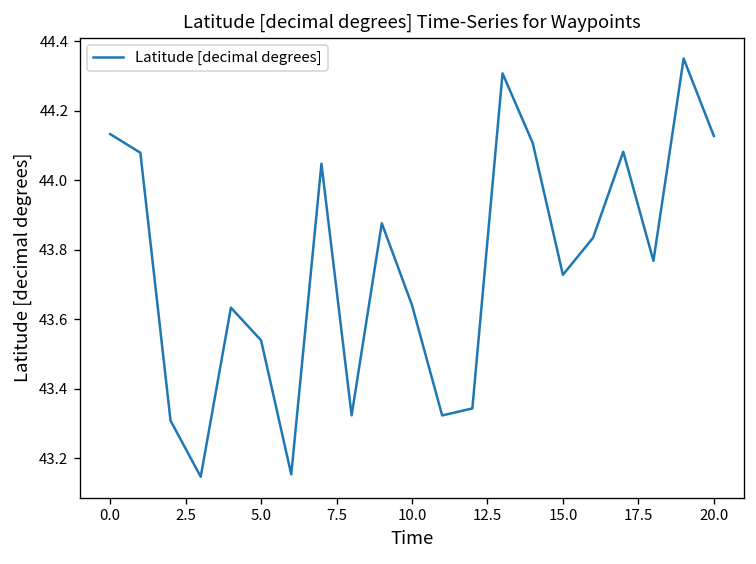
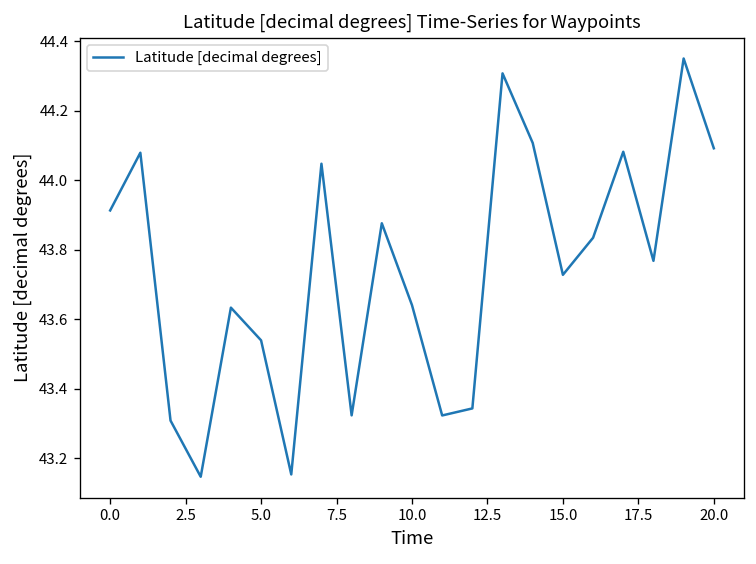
  {
-   "0.0": 44.13,
+   "0.0": 43.91,
    "5.0": 43.54,
    "10.0": 43.64,
    "15.0": 43.73,
-   "20.0": 44.13
+   "20.0": 44.09
  }
